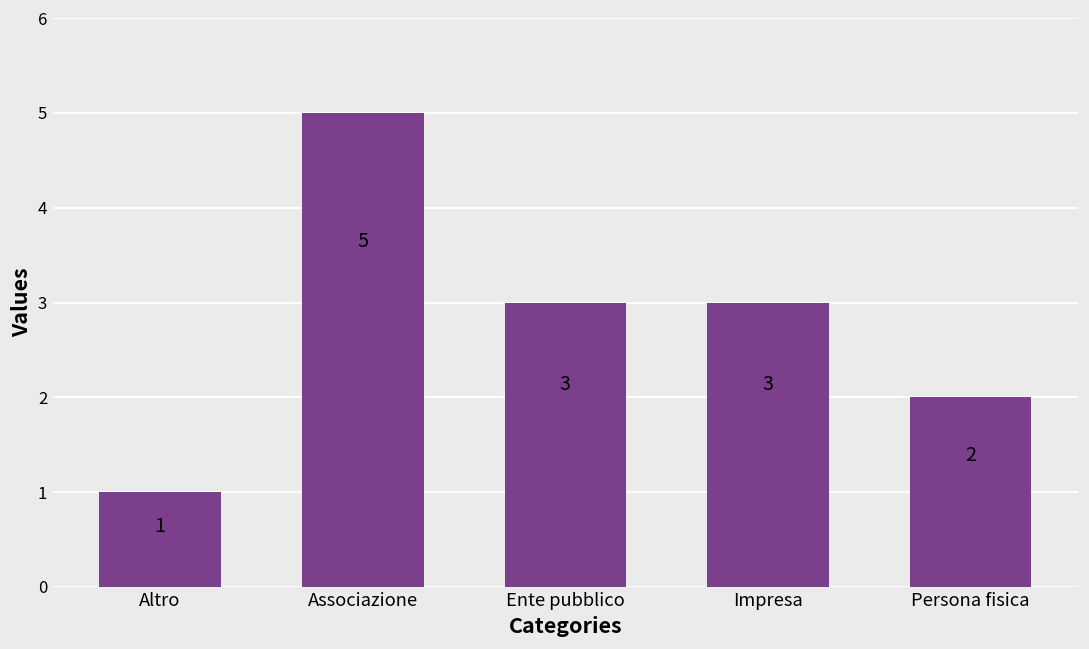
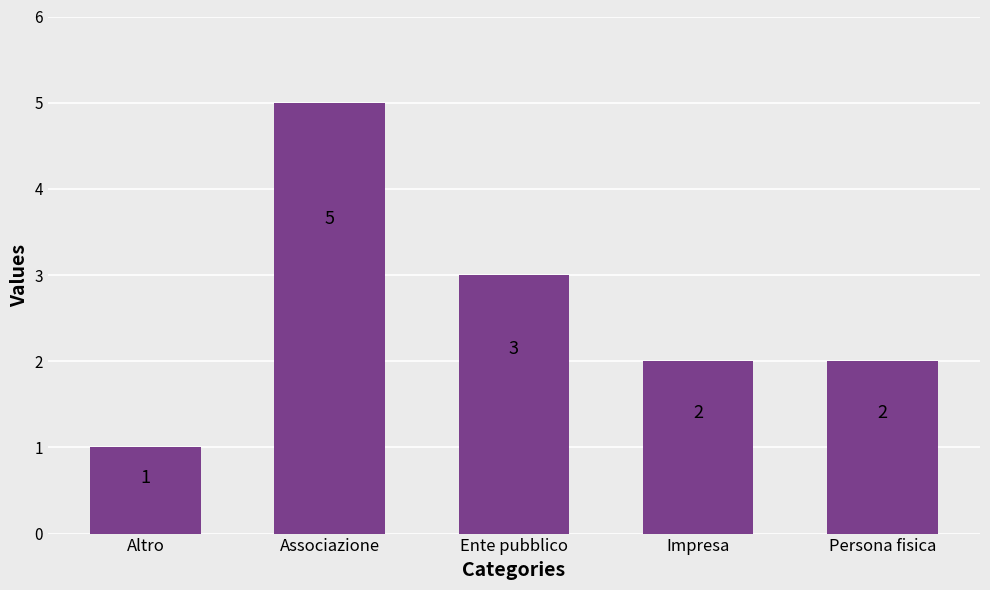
  {
    "Altro": 1,
    "Associazione": 5,
    "Ente pubblico": 3,
-   "Impresa": 3,
+   "Impresa": 2,
    "Persona fisica": 2
  }
